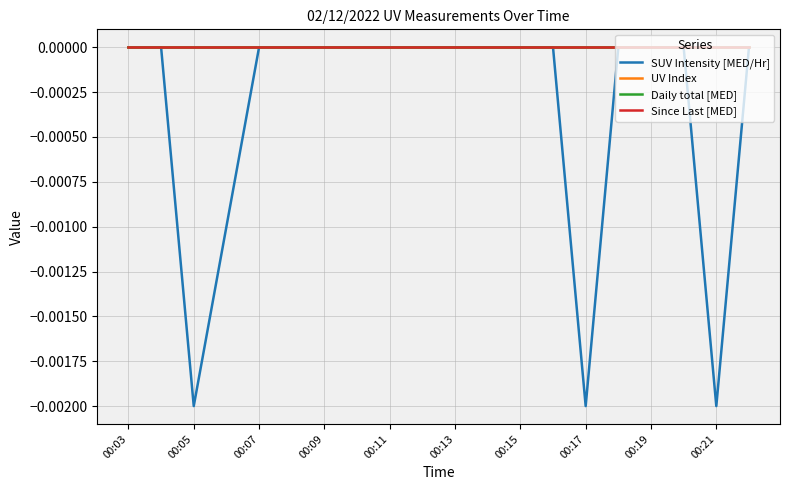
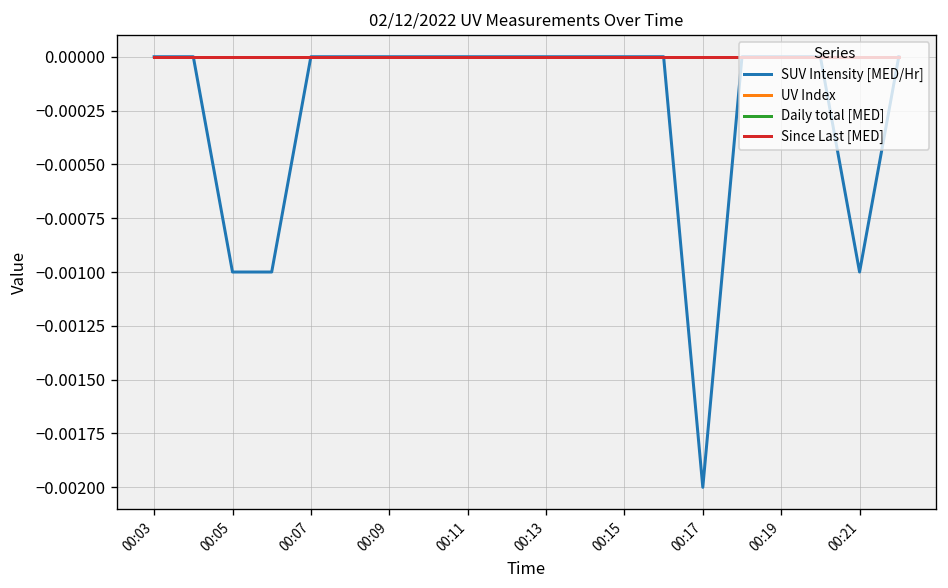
  {
    "SUV Intensity [MED/Hr]": {
-     "00:05": -0.002,
+     "00:05": -0.001,
      "00:17": -0.002,
-     "00:21": -0.002
+     "00:21": -0.001
    },
    "Since Last [MED]": {
      "00:05": 0.000,
      "00:17": 0.000
    }
  }
